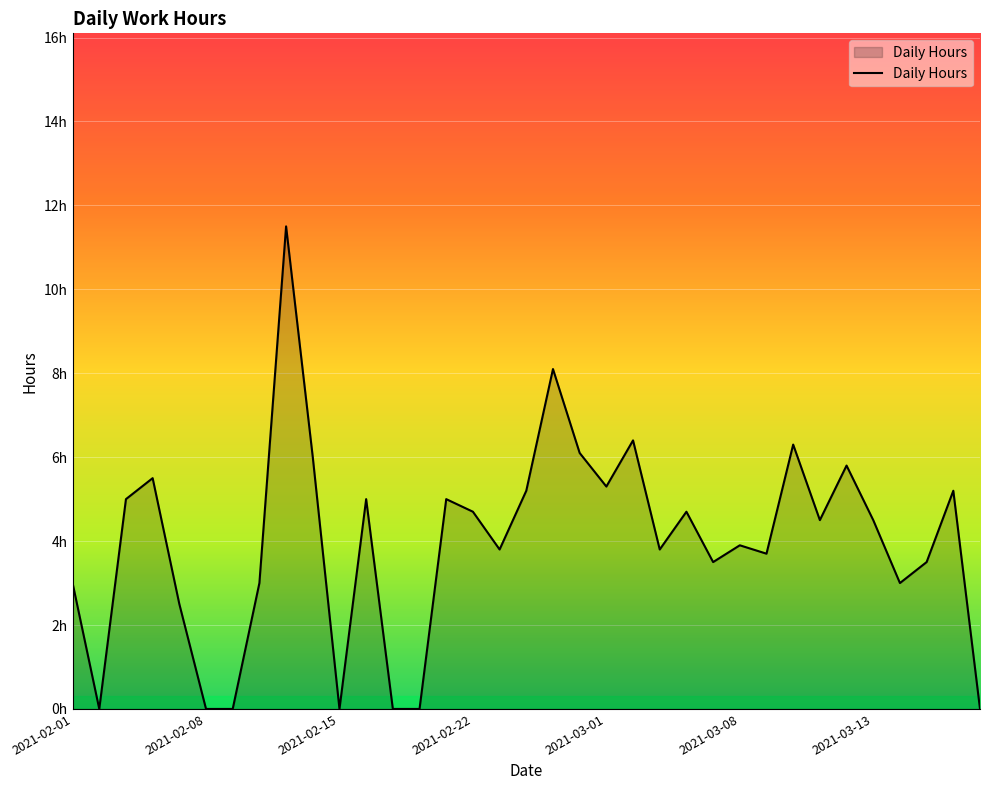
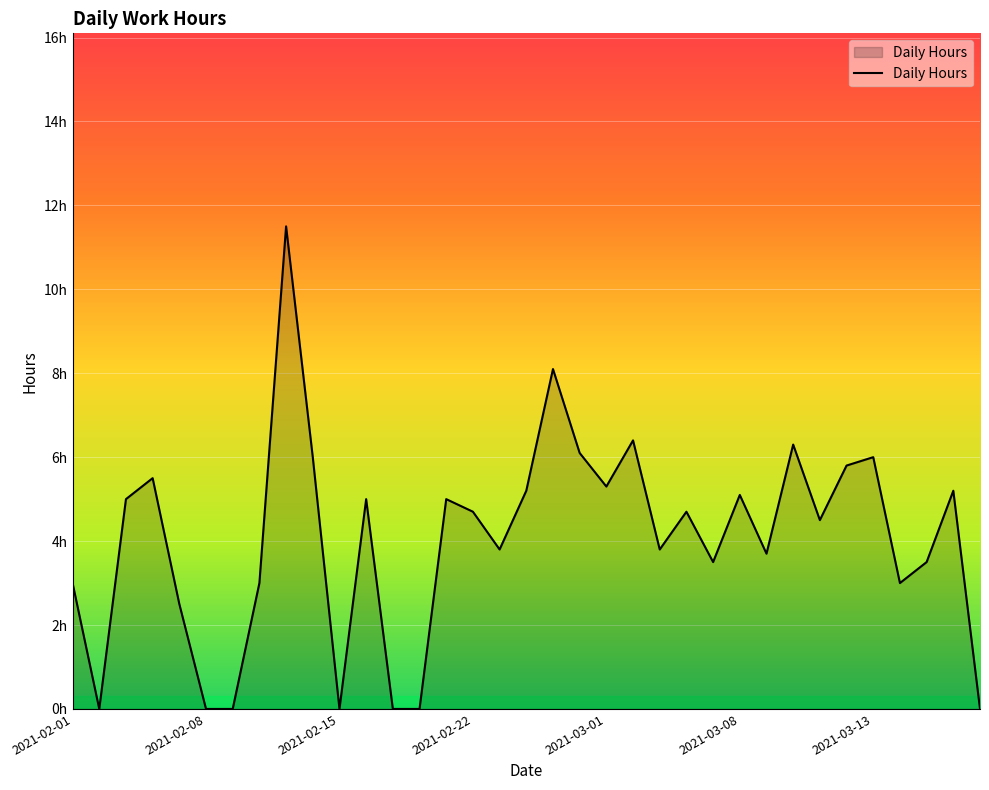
  {
    "2021-02-01": "3.0h",
    "2021-02-22": "4.7h",
    "2021-03-01": "5.3h",
-   "2021-03-08": "3.9h",
-   "2021-03-13": "4.5h"
+   "2021-03-08": "5.1h",
+   "2021-03-13": "6.0h"
  }
